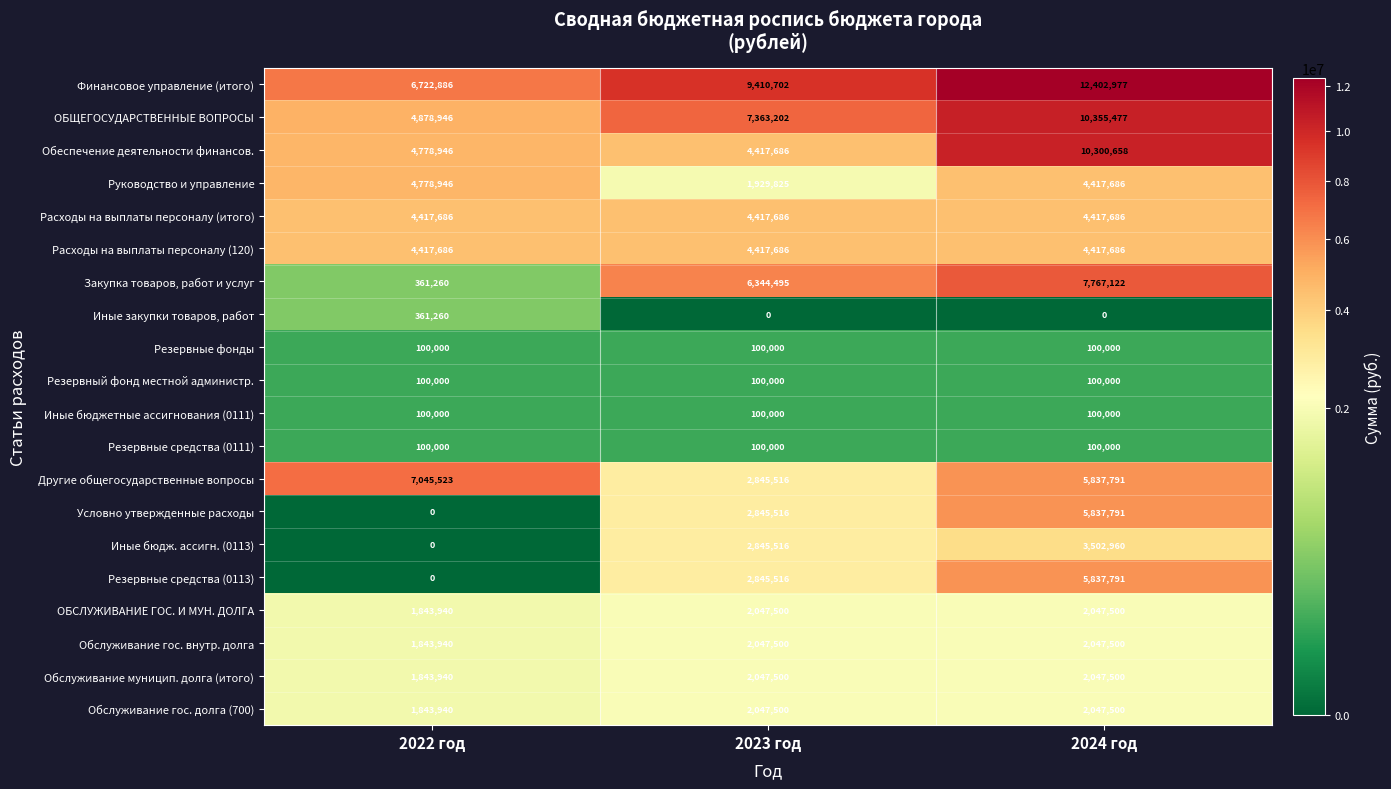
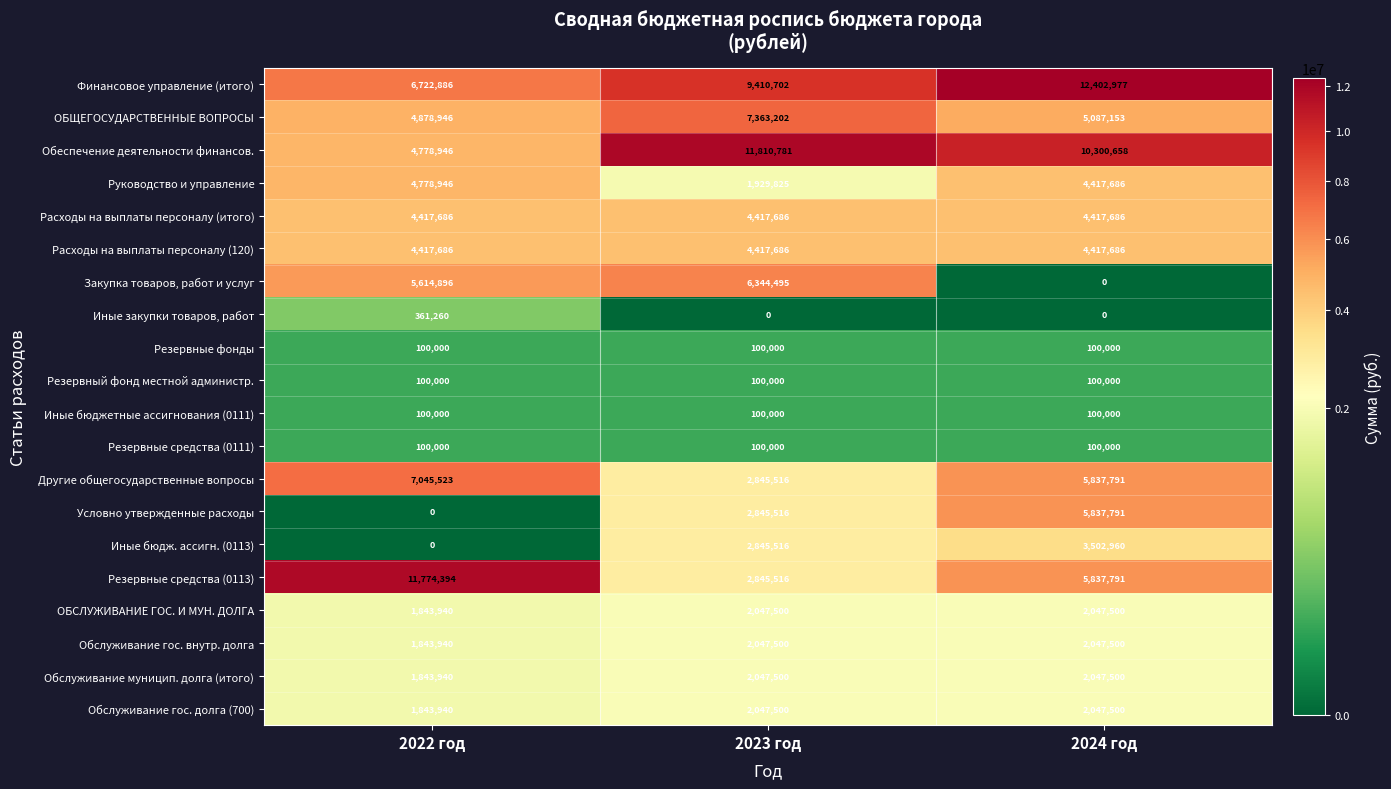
  {
    "Финансовое управление (итого)": {
      "2022 год": "6,722,886",
      "2023 год": "9,410,702",
      "2024 год": "12,402,977"
    },
    "ОБЩЕГОСУДАРСТВЕННЫЕ ВОПРОСЫ": {
      "2022 год": "4,878,946",
      "2023 год": "7,363,202",
-     "2024 год": "10,355,477"
+     "2024 год": "5,087,153"
    },
    "Обеспечение деятельности финансов.": {
      "2022 год": "4,778,946",
-     "2023 год": "4,417,686",
+     "2023 год": "11,810,781",
      "2024 год": "10,300,658"
    },
    "Руководство и управление": {
      "2022 год": "4,778,946",
      "2023 год": "1,929,825",
      "2024 год": "4,417,686"
    },
    "Расходы на выплаты персоналу (итого)": {
      "2022 год": "4,417,686",
      "2023 год": "4,417,686",
      "2024 год": "4,417,686"
    },
    "Расходы на выплаты персоналу (120)": {
      "2022 год": "4,417,686",
      "2023 год": "4,417,686",
      "2024 год": "4,417,686"
    },
    "Закупка товаров, работ и услуг": {
-     "2022 год": "361,260",
+     "2022 год": "5,614,896",
      "2023 год": "6,344,495",
-     "2024 год": "7,767,122"
+     "2024 год": "0"
    },
    "Иные закупки товаров, работ": {
      "2022 год": "361,260",
      "2023 год": "0",
      "2024 год": "0"
    },
    "Резервные фонды": {
      "2022 год": "100,000",
      "2023 год": "100,000",
      "2024 год": "100,000"
    },
    "Резервный фонд местной администр.": {
      "2022 год": "100,000",
      "2023 год": "100,000",
      "2024 год": "100,000"
    },
    "Иные бюджетные ассигнования (0111)": {
      "2022 год": "100,000",
      "2023 год": "100,000",
      "2024 год": "100,000"
    },
    "Резервные средства (0111)": {
      "2022 год": "100,000",
      "2023 год": "100,000",
      "2024 год": "100,000"
    },
    "Другие общегосударственные вопросы": {
      "2022 год": "7,045,523",
      "2023 год": "2,845,516",
      "2024 год": "5,837,791"
    },
    "Условно утвержденные расходы": {
      "2022 год": "0",
      "2023 год": "2,845,516",
      "2024 год": "5,837,791"
    },
    "Иные бюдж. ассигн. (0113)": {
      "2022 год": "0",
      "2023 год": "2,845,516",
      "2024 год": "3,502,960"
    },
    "Резервные средства (0113)": {
-     "2022 год": "0",
+     "2022 год": "11,774,394",
      "2023 год": "2,845,516",
      "2024 год": "5,837,791"
    },
    "ОБСЛУЖИВАНИЕ ГОС. И МУН. ДОЛГА": {
      "2022 год": "1,843,940",
      "2023 год": "2,047,500",
      "2024 год": "2,047,500"
    },
    "Обслуживание гос. внутр. долга": {
      "2022 год": "1,843,940",
      "2023 год": "2,047,500",
      "2024 год": "2,047,500"
    },
    "Обслуживание муницип. долга (итого)": {
      "2022 год": "1,843,940",
      "2023 год": "2,047,500",
      "2024 год": "2,047,500"
    },
    "Обслуживание гос. долга (700)": {
      "2022 год": "1,843,940",
      "2023 год": "2,047,500",
      "2024 год": "2,047,500"
    }
  }
